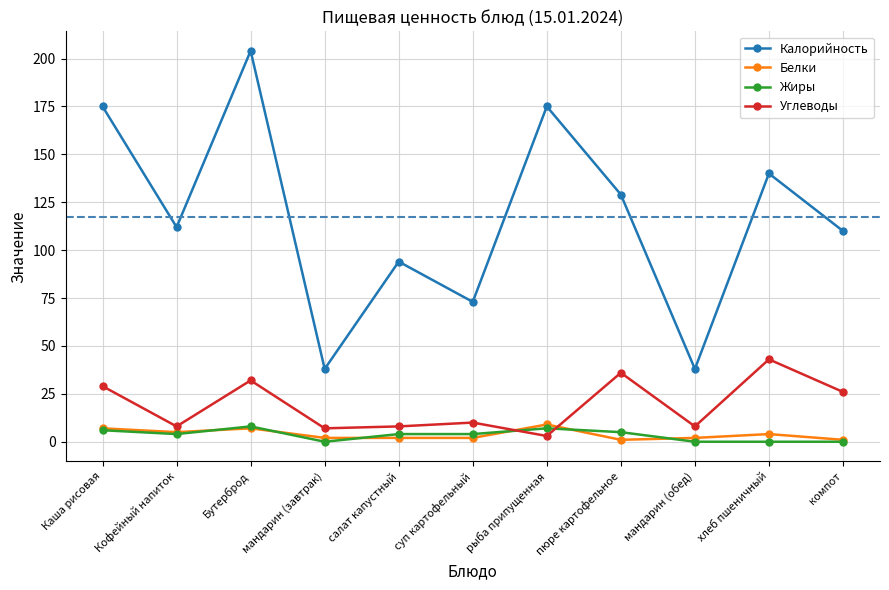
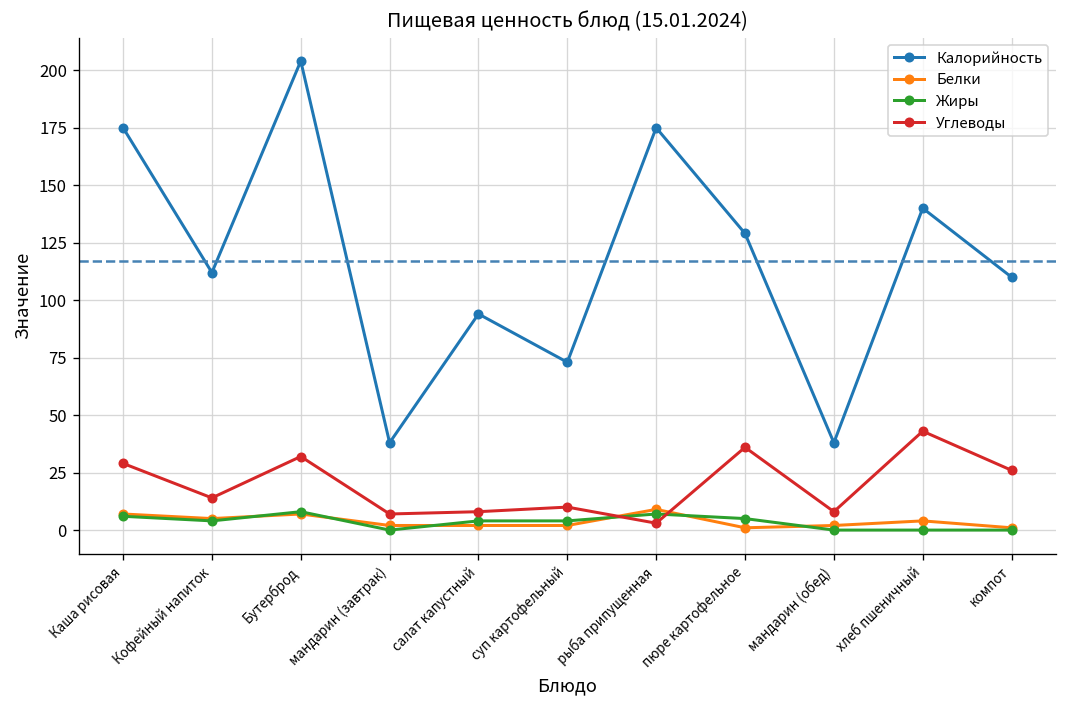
  {
    "Калорийность": {
      "Каша рисовая": 175,
      "Кофейный напиток": 112,
      "Бутерброд": 204,
      "мандарин (завтрак)": 38,
      "салат капустный": 94,
      "суп картофельный": 73,
      "рыба припущенная": 175,
      "пюре картофельное": 129,
      "мандарин (обед)": 38,
      "хлеб пшеничный": 140,
      "компот": 110
    },
    "Белки": {
      "мандарин (завтрак)": 2,
      "салат капустный": 2,
      "суп картофельный": 2,
      "рыба припущенная": 9,
      "пюре картофельное": 1,
      "мандарин (обед)": 2,
      "хлеб пшеничный": 4
    },
    "Жиры": {
      "мандарин (завтрак)": 0,
      "салат капустный": 4,
      "суп картофельный": 4,
      "рыба припущенная": 7,
      "пюре картофельное": 5,
      "мандарин (обед)": 0,
      "хлеб пшеничный": 0
    },
    "Углеводы": {
      "Каша рисовая": 29,
-     "Кофейный напиток": 8,
+     "Кофейный напиток": 14,
      "Бутерброд": 32,
      "мандарин (завтрак)": 7,
      "салат капустный": 8,
      "суп картофельный": 10,
      "рыба припущенная": 3,
      "пюре картофельное": 36,
      "мандарин (обед)": 8,
      "хлеб пшеничный": 43,
      "компот": 26
    }
  }
